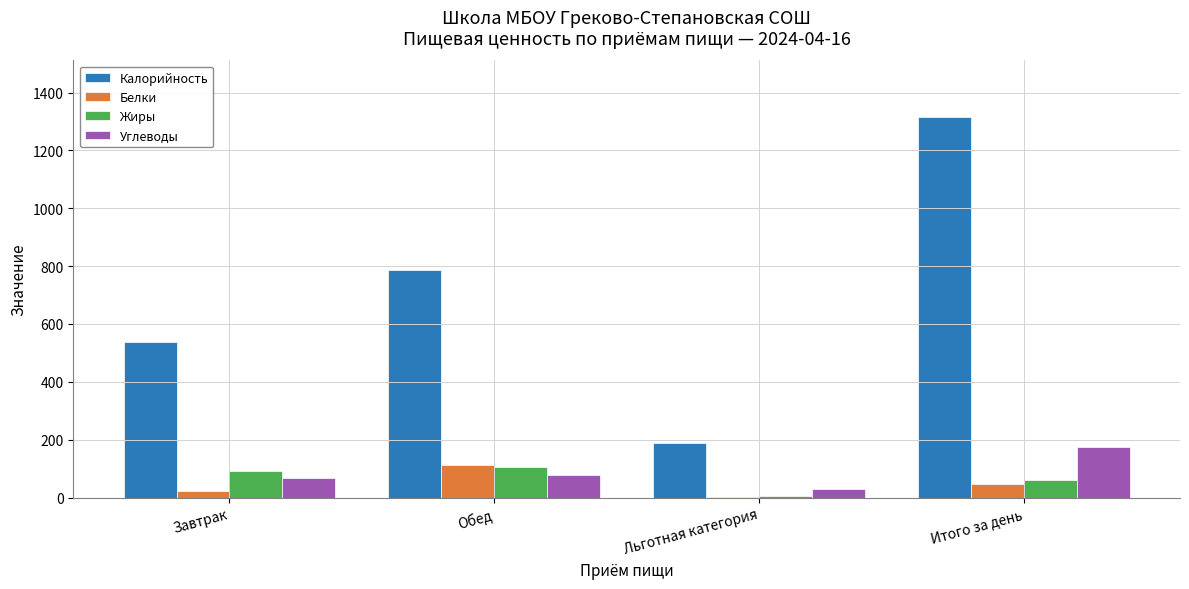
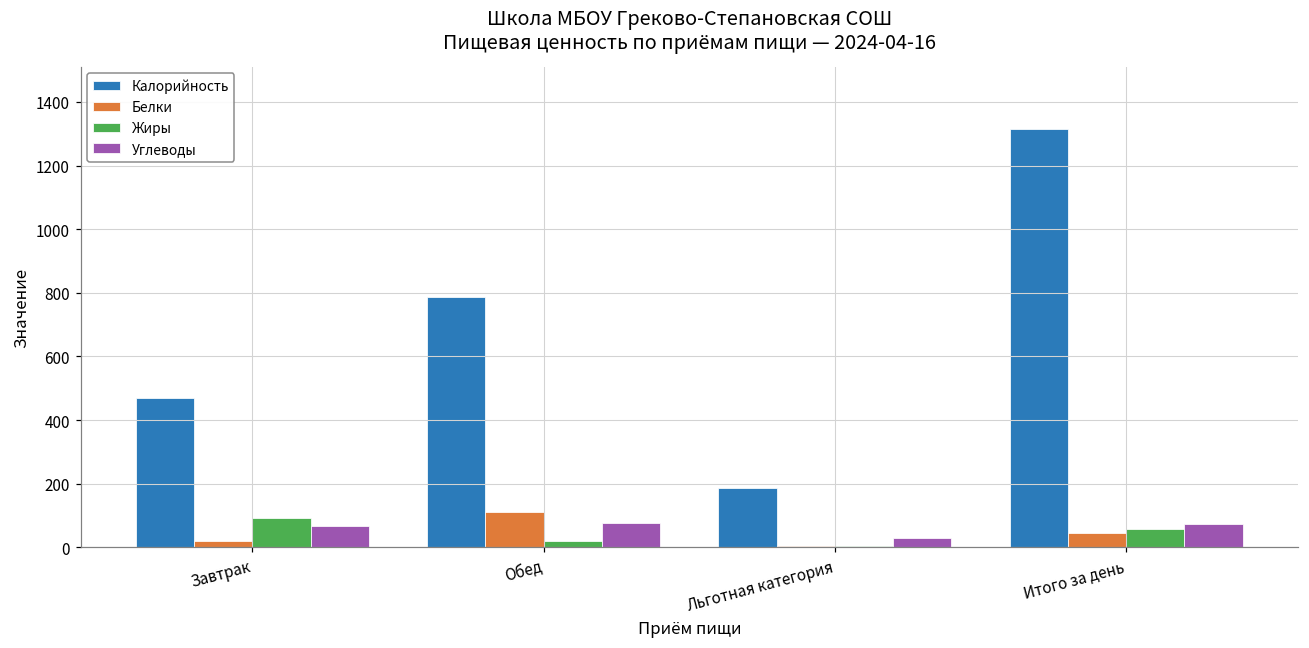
  {
    "Калорийность": {
-     "Завтрак": 540,
+     "Завтрак": 470,
      "Обед": 790,
      "Льготная категория": 190,
      "Итого за день": 1310
    },
    "Белки": {
      "Завтрак": 20,
      "Обед": 110,
      "Итого за день": 50
    },
    "Жиры": {
      "Завтрак": 90,
-     "Обед": 110,
+     "Обед": 20,
      "Итого за день": 60
    },
    "Углеводы": {
      "Завтрак": 70,
      "Обед": 80,
      "Льготная категория": 30,
-     "Итого за день": 180
+     "Итого за день": 70
    }
  }
